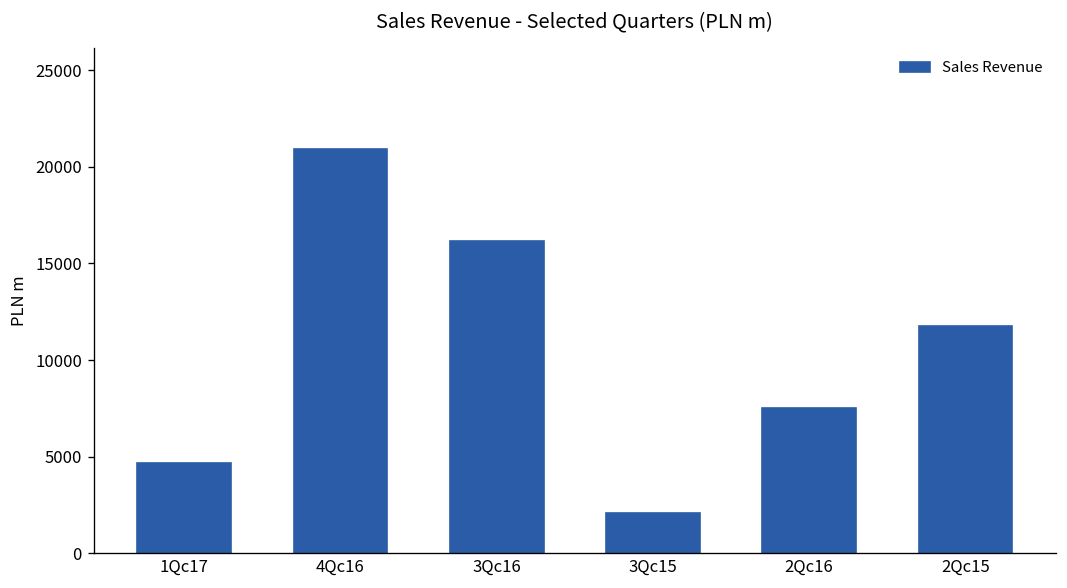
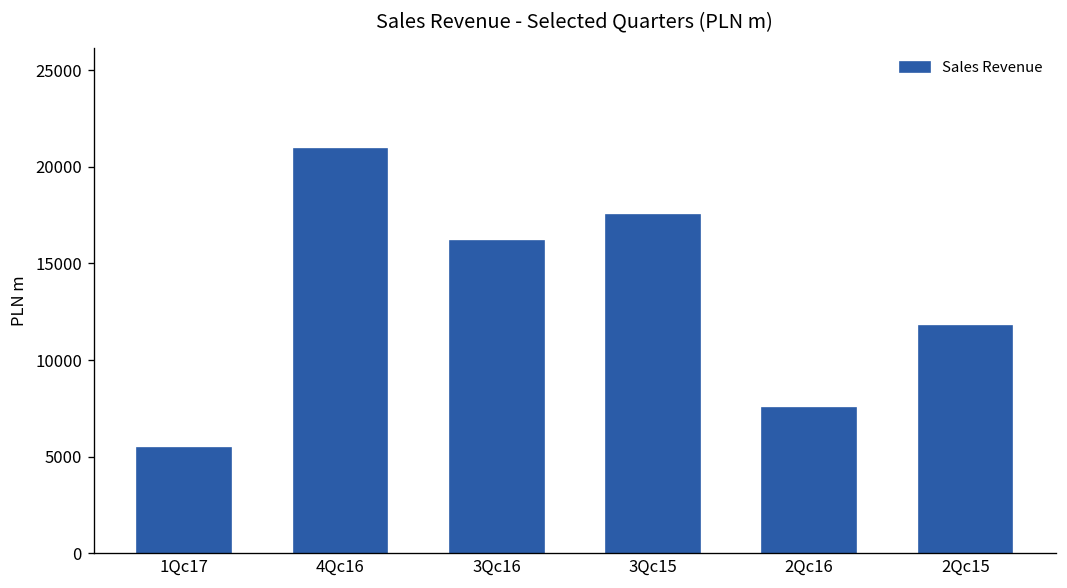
  {
-   "1Qc17": 4700,
+   "1Qc17": 5400,
    "4Qc16": 20900,
    "3Qc16": 16200,
-   "3Qc15": 2100,
+   "3Qc15": 17500,
    "2Qc16": 7500,
    "2Qc15": 11800
  }
